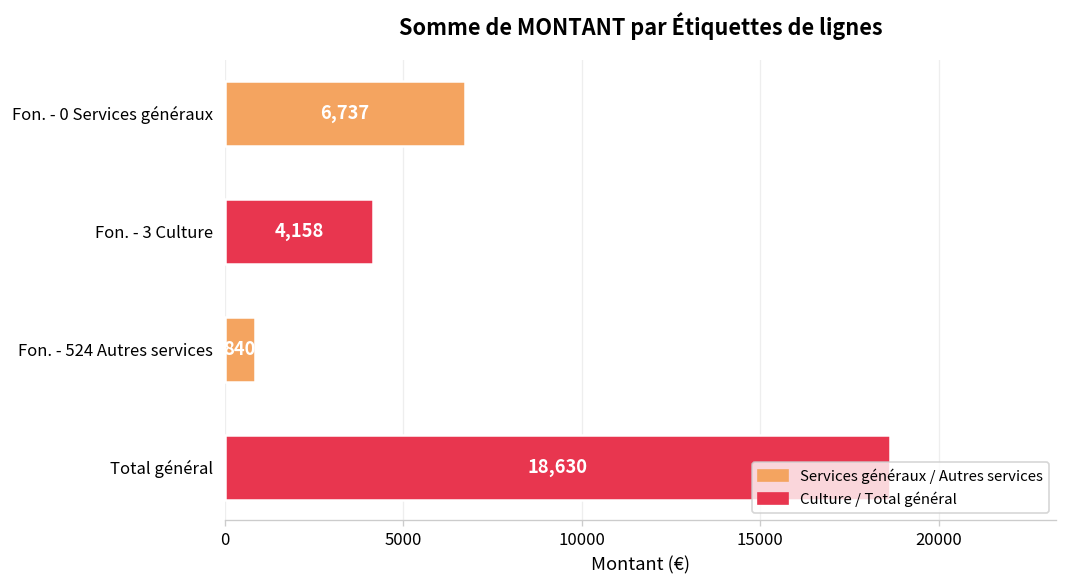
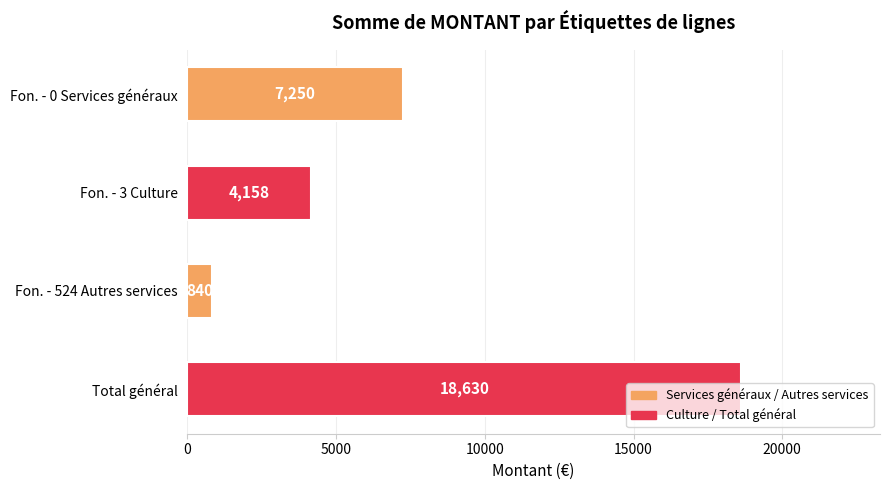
  {
-   "Fon. - 0 Services généraux": "6,737",
+   "Fon. - 0 Services généraux": "7,250",
    "Fon. - 3 Culture": "4,158",
    "Fon. - 524 Autres services": "840"
  }
